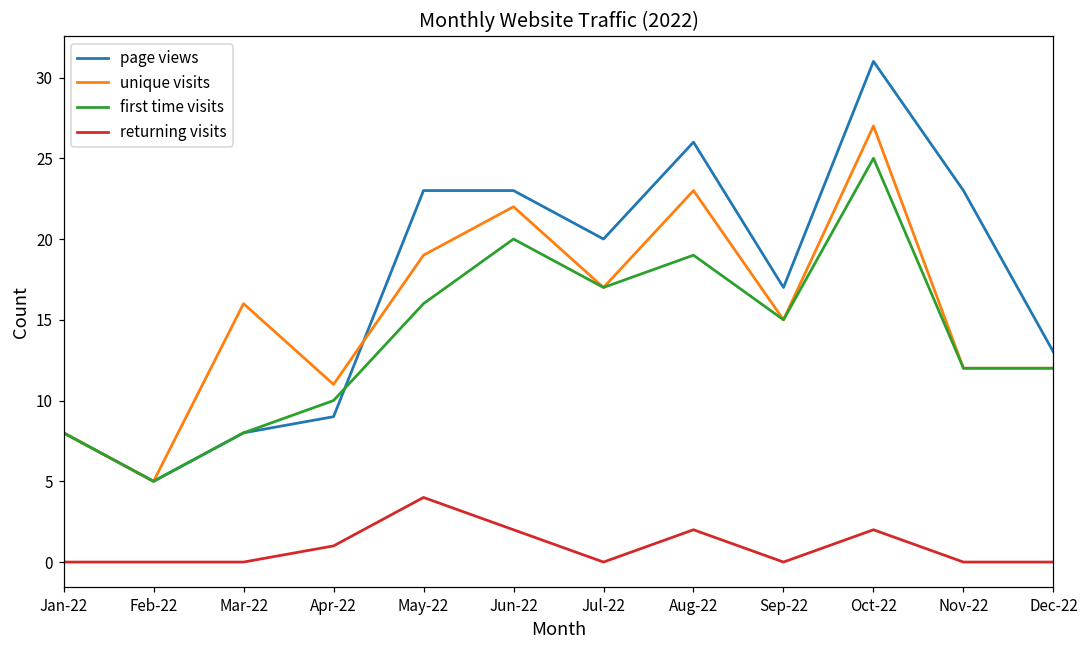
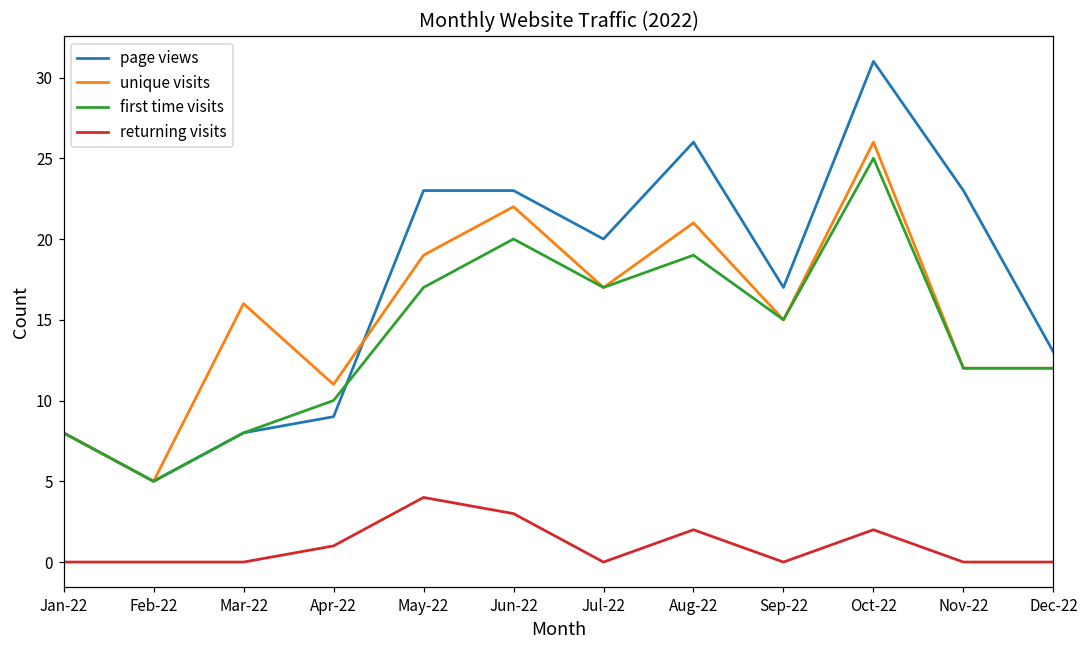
  {
    "page views": {
      "Apr-22": 9,
      "May-22": 23,
      "Jun-22": 23,
      "Jul-22": 20,
      "Aug-22": 26,
      "Sep-22": 17,
      "Oct-22": 31,
      "Nov-22": 23,
      "Dec-22": 13
    },
    "unique visits": {
      "Mar-22": 16,
      "Apr-22": 11,
      "May-22": 19,
      "Jun-22": 22,
-     "Aug-22": 23,
-     "Oct-22": 27
+     "Aug-22": 21,
+     "Oct-22": 26
    },
    "first time visits": {
      "Apr-22": 10,
-     "May-22": 16,
+     "May-22": 17,
      "Jun-22": 20,
      "Aug-22": 19,
      "Oct-22": 25
    },
    "returning visits": {
      "Jan-22": 0,
      "Feb-22": 0,
      "Mar-22": 0,
      "Apr-22": 1,
      "May-22": 4,
-     "Jun-22": 2,
+     "Jun-22": 3,
      "Jul-22": 0,
      "Aug-22": 2,
      "Sep-22": 0,
      "Oct-22": 2,
      "Nov-22": 0,
      "Dec-22": 0
    }
  }
